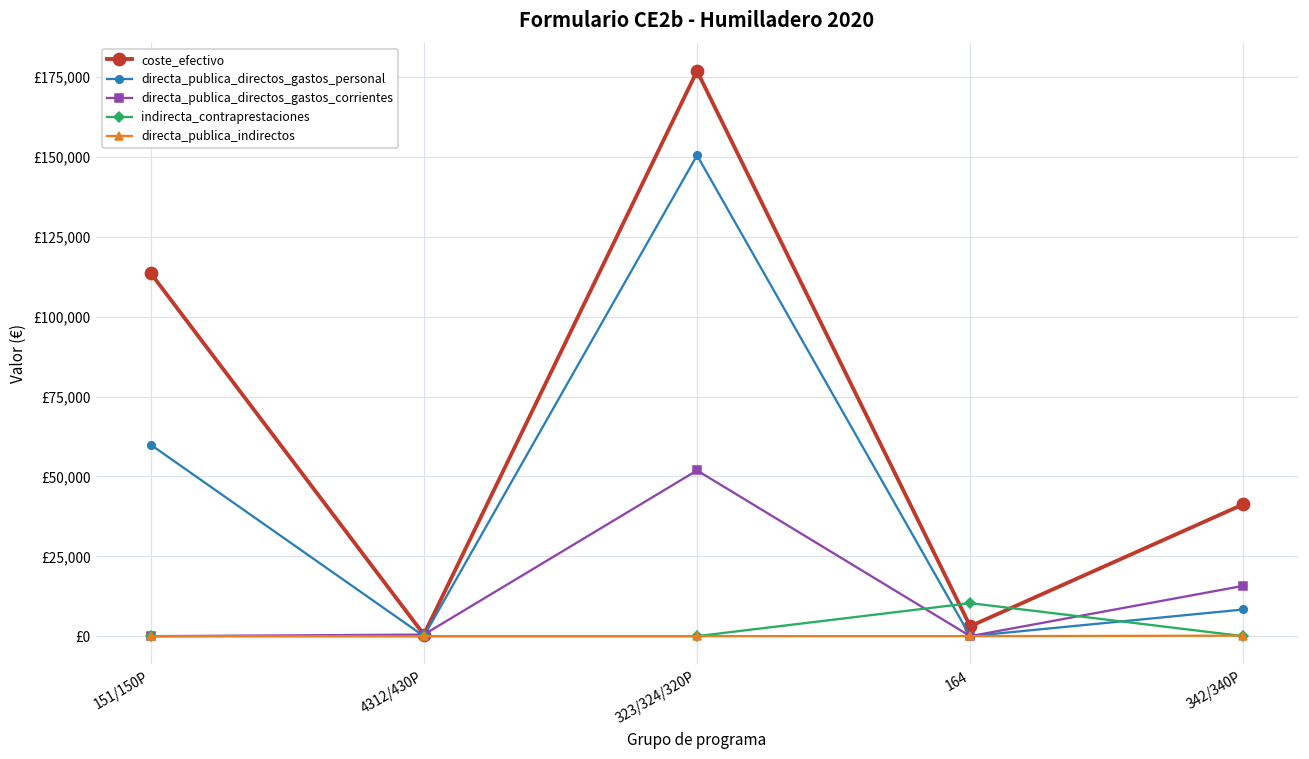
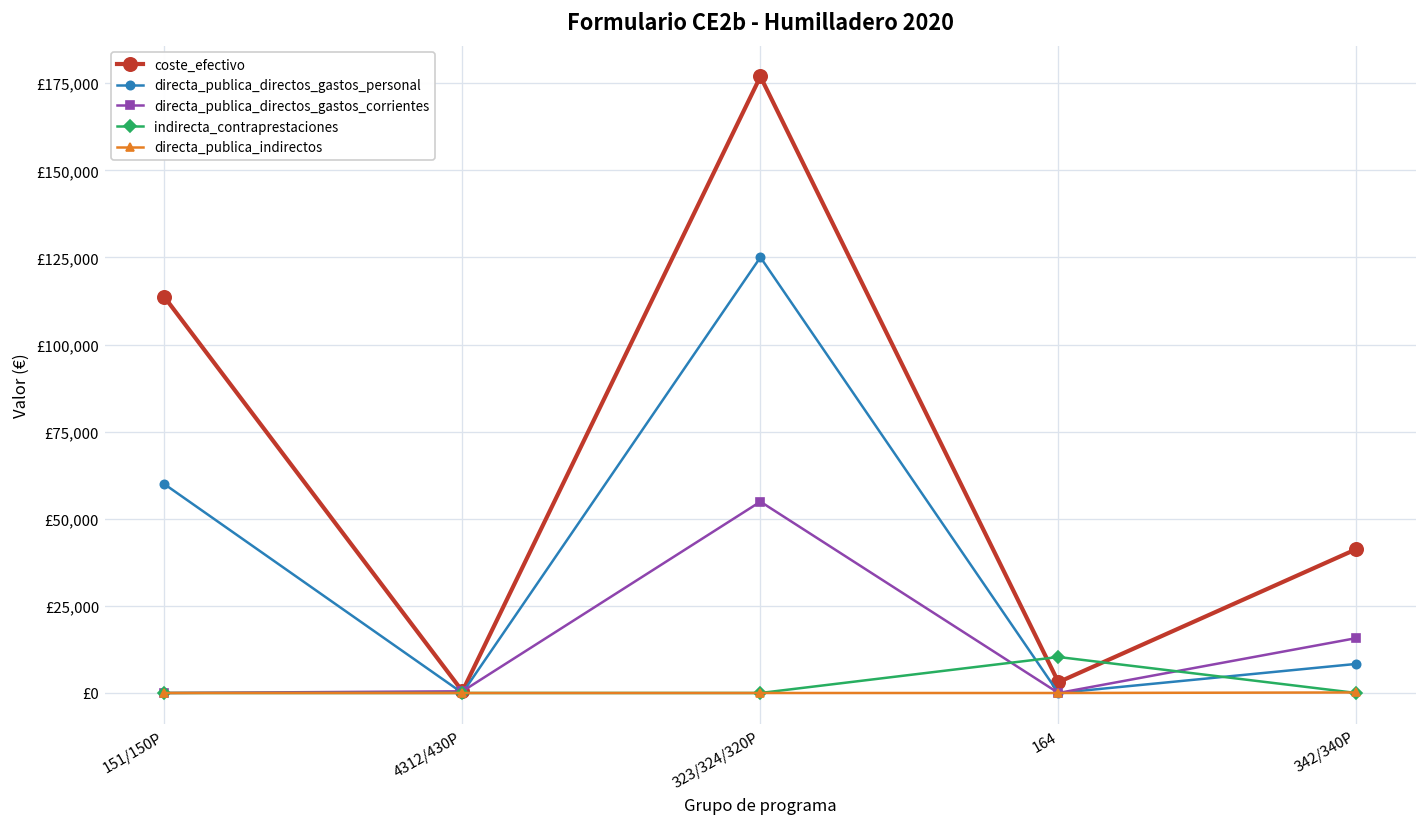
  {
    "coste_efectivo": {
      "151/150P": "£114,000",
      "323/324/320P": "£177,000",
      "164": "£3,000",
      "342/340P": "£41,000"
    },
    "directa_publica_directos_gastos_personal": {
      "151/150P": "£60,000",
-     "323/324/320P": "£151,000",
+     "323/324/320P": "£125,000",
      "342/340P": "£8,000"
    },
    "directa_publica_directos_gastos_corrientes": {
-     "323/324/320P": "£52,000",
+     "323/324/320P": "£55,000",
      "342/340P": "£16,000"
    },
    "indirecta_contraprestaciones": {
      "164": "£10,000"
    }
  }
